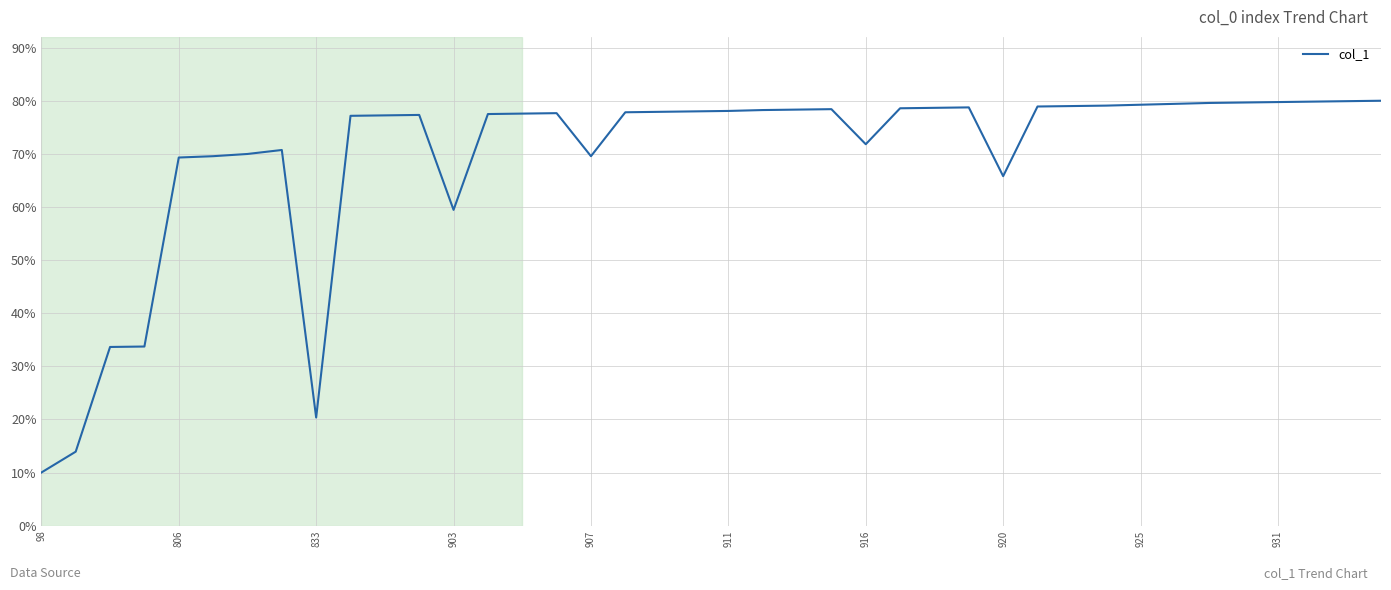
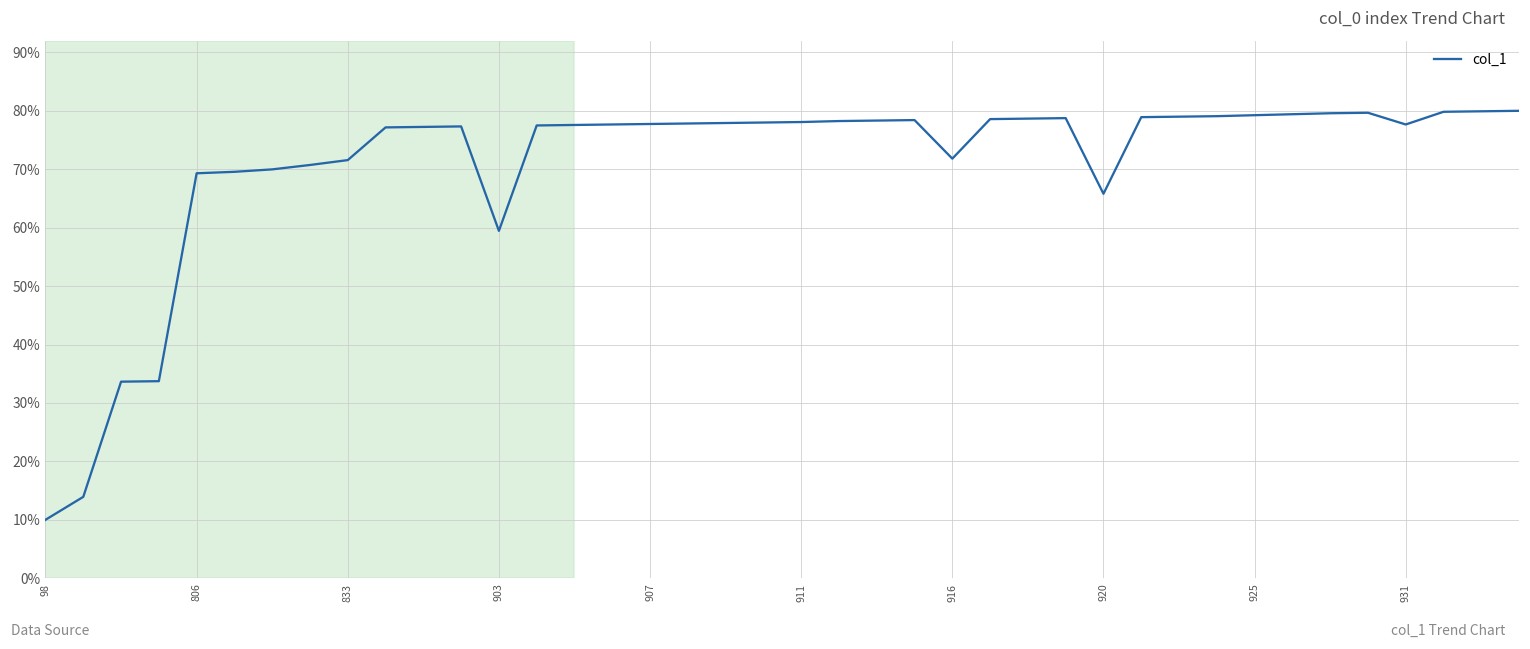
  {
    "98": "10%",
    "806": "69%",
-   "833": "20%",
+   "833": "72%",
    "903": "59%",
-   "907": "70%",
+   "907": "78%",
    "911": "78%",
    "916": "72%",
    "920": "66%",
    "925": "79%",
-   "931": "80%"
+   "931": "78%"
  }
